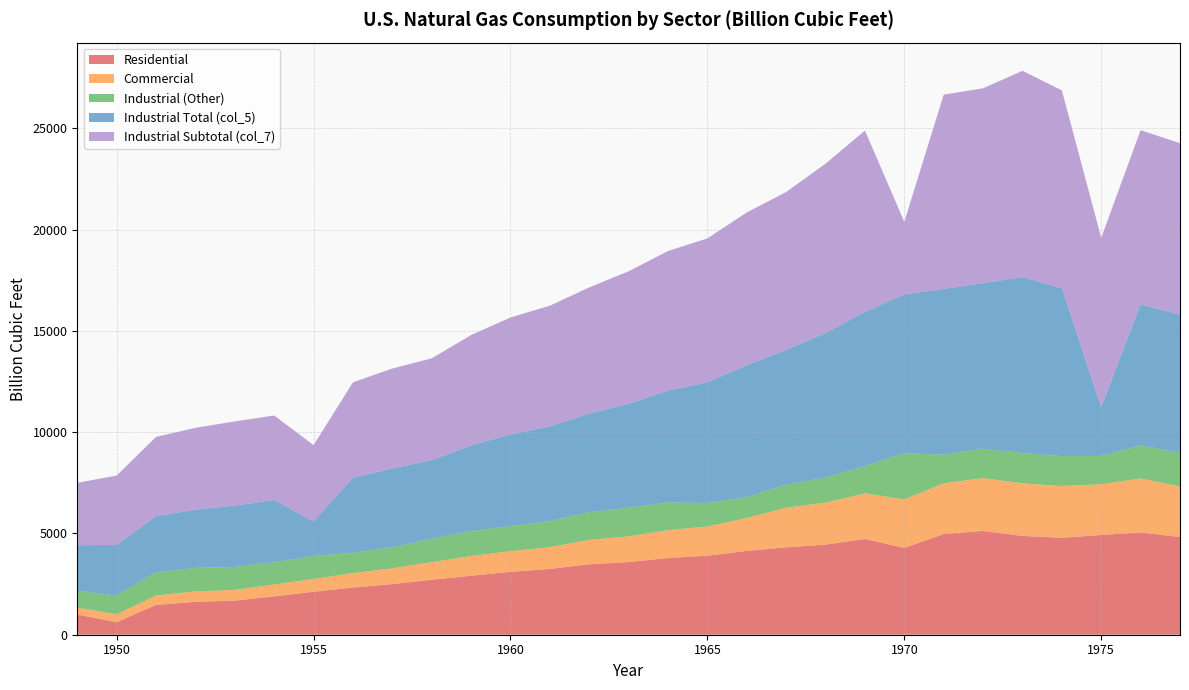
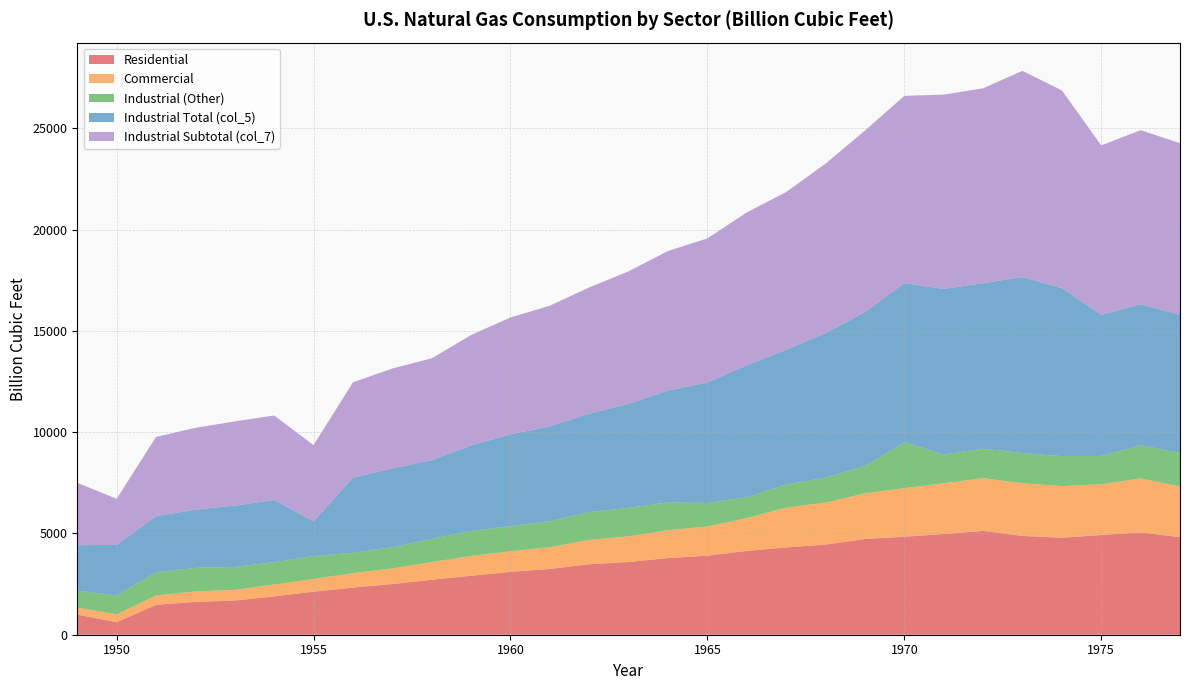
  {
    "Residential": {
      "1950": 600,
      "1955": 2100,
      "1960": 3100,
      "1965": 3900,
-     "1970": 4300,
+     "1970": 4800,
      "1975": 4900
    },
    "Commercial": {
      "1950": 400,
      "1955": 600,
      "1960": 1000,
      "1965": 1400,
      "1970": 2400,
      "1975": 2500
    },
    "Industrial (Other)": {
      "1950": 900,
      "1955": 1100,
      "1960": 1200,
      "1965": 1200,
      "1970": 2300,
      "1975": 1400
    },
    "Industrial Total (col_5)": {
      "1950": 2500,
      "1955": 1700,
      "1960": 4500,
      "1965": 6000,
      "1970": 7900,
-     "1975": 2400
+     "1975": 7000
    },
    "Industrial Subtotal (col_7)": {
-     "1950": 3400,
+     "1950": 2300,
      "1955": 3800,
      "1960": 5800,
      "1965": 7100,
-     "1970": 3600,
+     "1970": 9200,
      "1975": 8400
    }
  }
